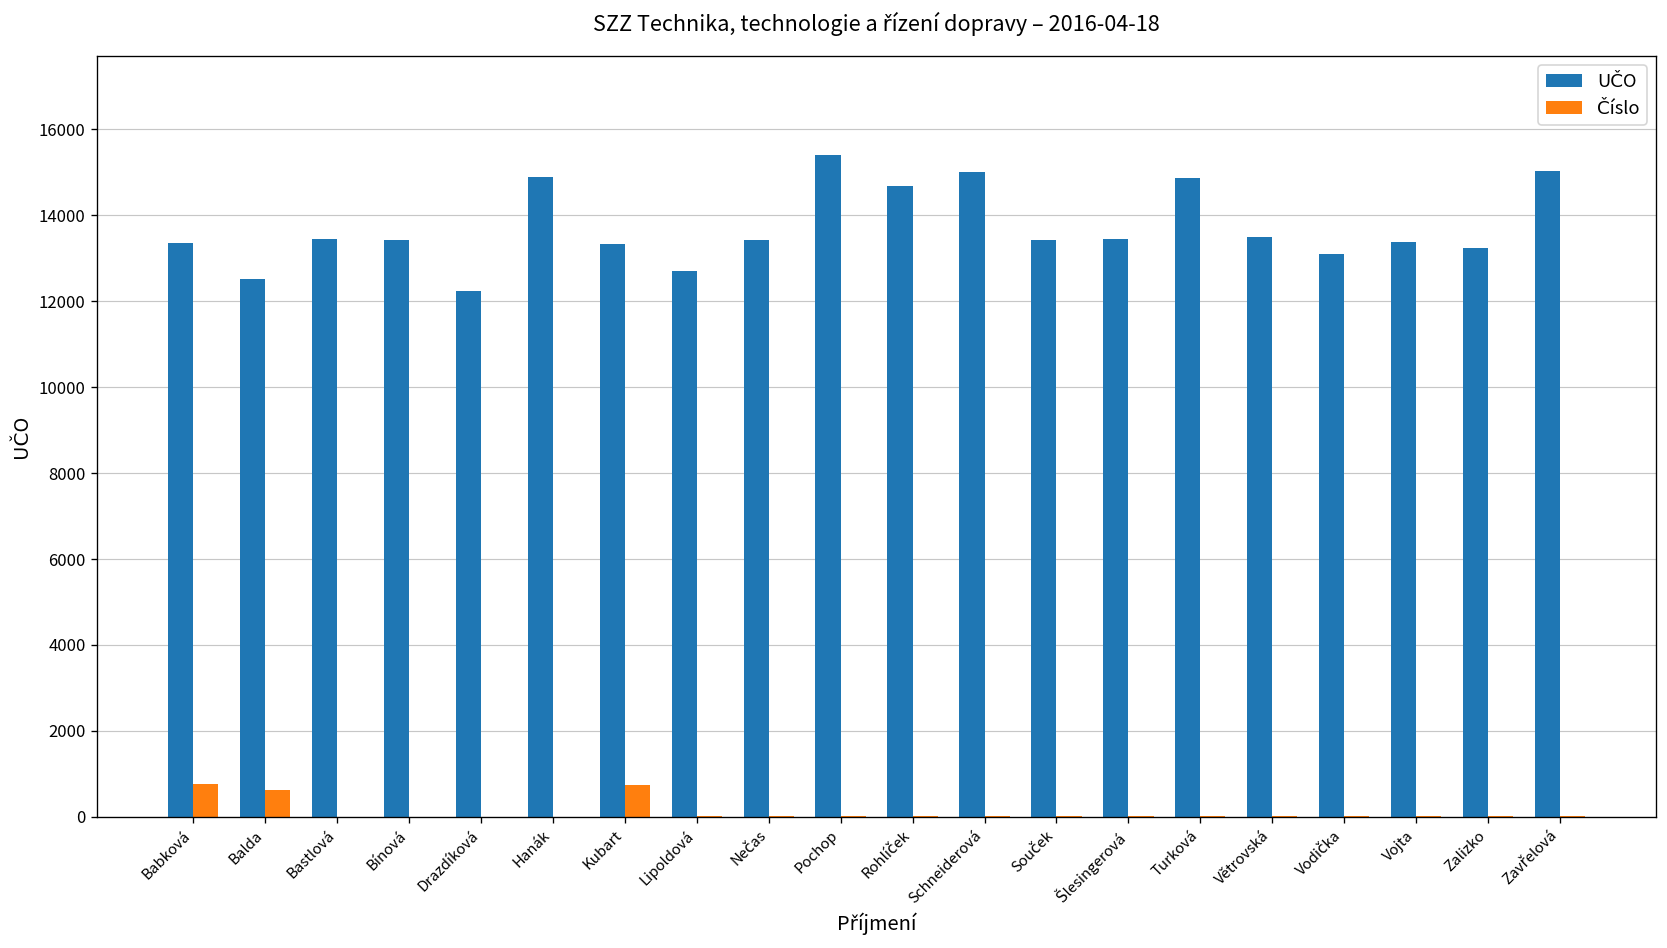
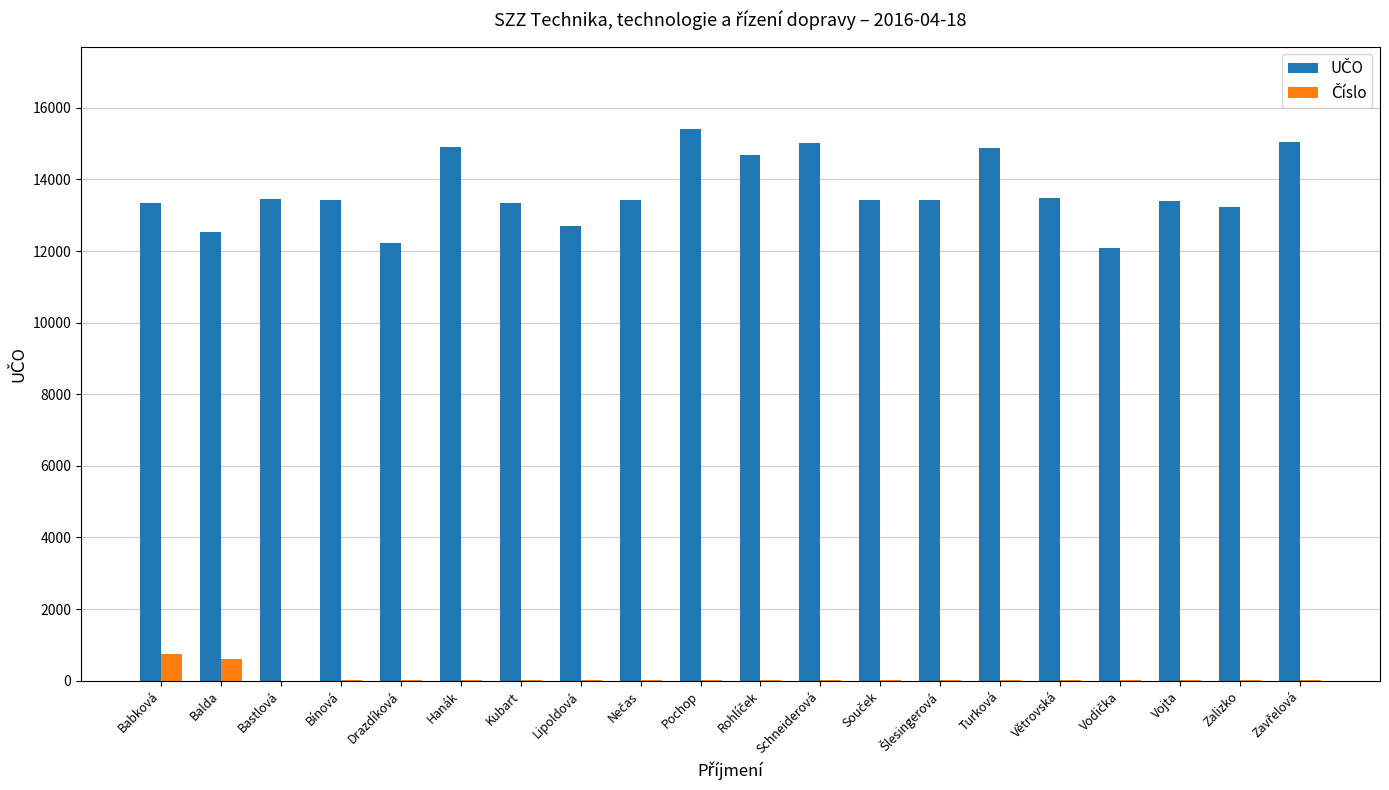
  {
    "UČO": {
      "Babková": 13400,
      "Balda": 12500,
      "Bastlová": 13500,
      "Bínová": 13400,
      "Drazdíková": 12200,
      "Hanák": 14900,
      "Kubart": 13300,
      "Lipoldová": 12700,
      "Nečas": 13400,
      "Pochop": 15400,
      "Rohlíček": 14700,
      "Schneiderová": 15000,
      "Souček": 13400,
      "Šlesingerová": 13400,
      "Turková": 14900,
      "Větrovská": 13500,
-     "Vodička": 13100,
+     "Vodička": 12100,
      "Vojta": 13400,
      "Zalizko": 13200,
      "Zavřelová": 15000
    },
    "Číslo": {
      "Babková": 800,
      "Balda": 600,
-     "Kubart": 700
+     "Kubart": 0
    }
  }
